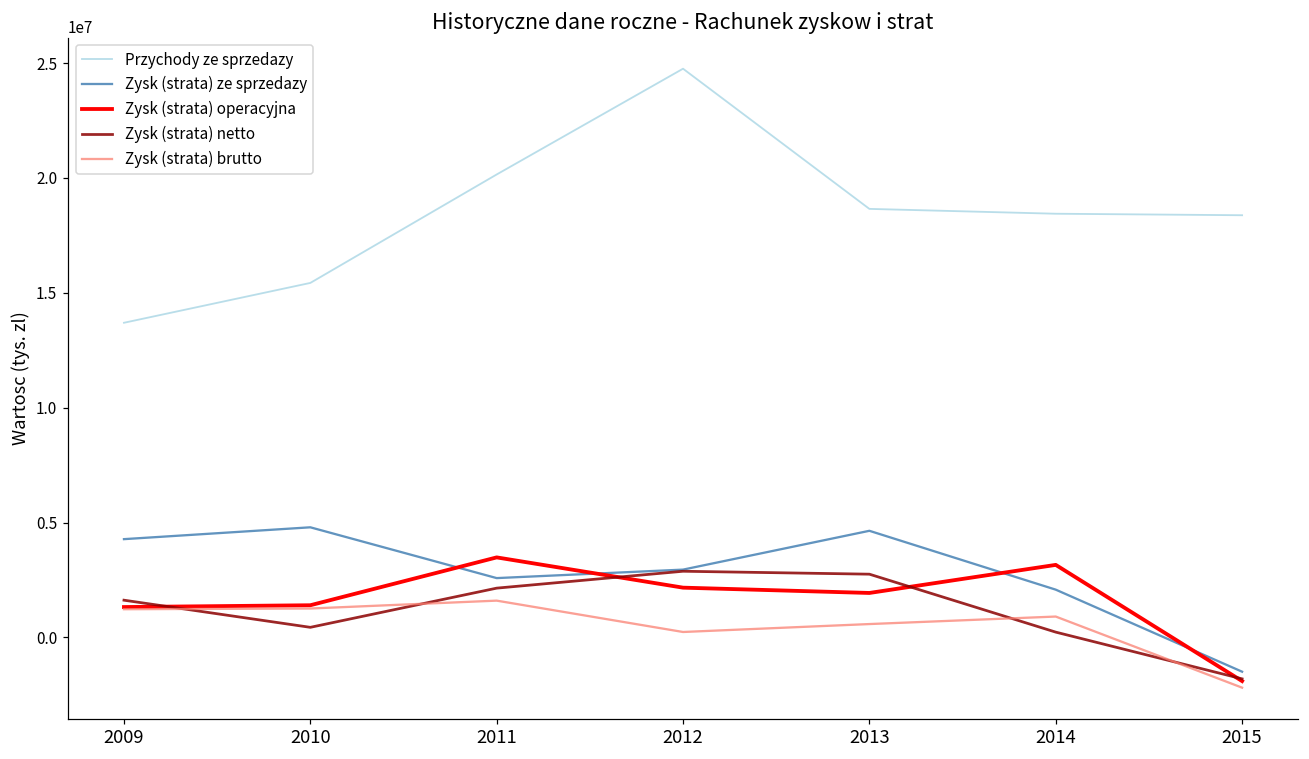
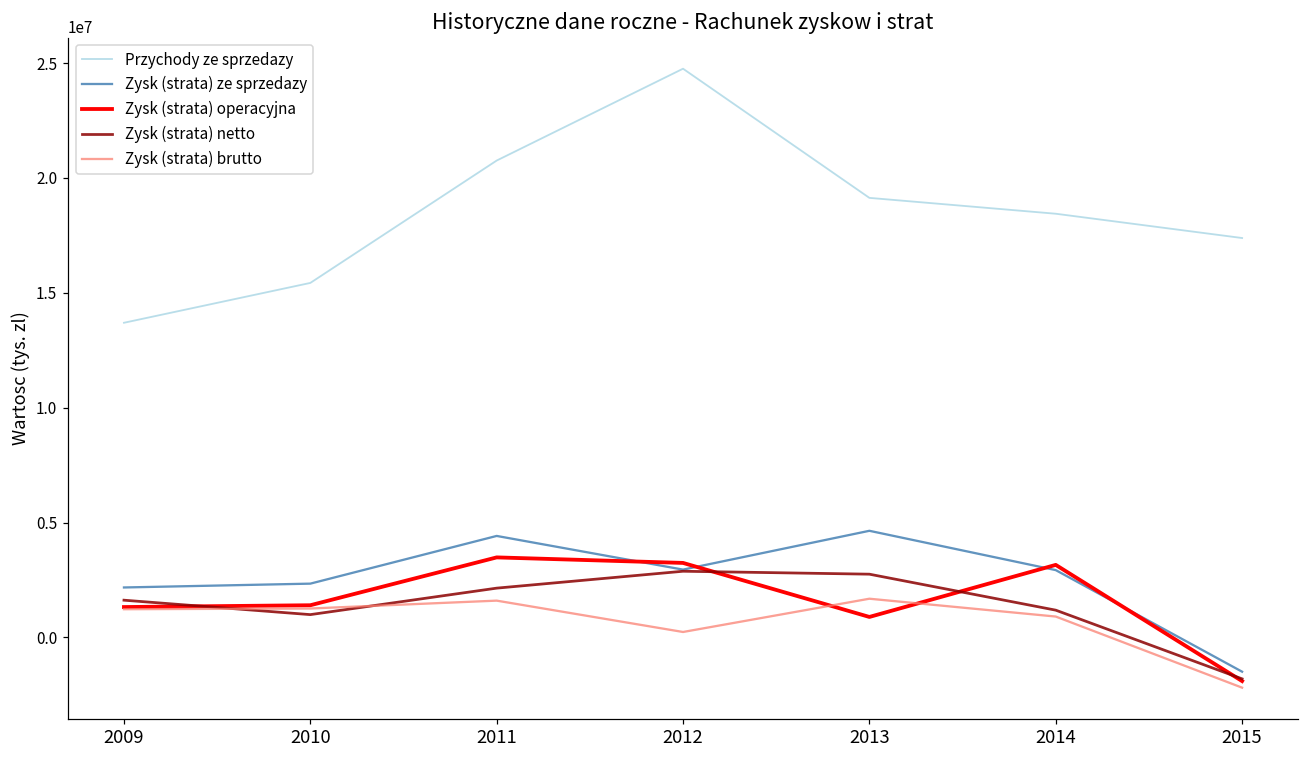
  {
    "Przychody ze sprzedazy": {
      "2009": 13700000,
      "2010": 15400000,
-     "2011": 20100000,
+     "2011": 20800000,
      "2012": 24800000,
-     "2013": 18700000,
+     "2013": 19100000,
      "2014": 18400000,
-     "2015": 18400000
+     "2015": 17400000
    },
    "Zysk (strata) ze sprzedazy": {
-     "2009": 4300000,
-     "2010": 4800000,
-     "2011": 2600000,
+     "2009": 2200000,
+     "2010": 2300000,
+     "2011": 4400000,
      "2013": 4600000,
-     "2014": 2100000,
+     "2014": 2900000,
      "2015": -1500000
    },
    "Zysk (strata) operacyjna": {
      "2010": 1400000,
      "2011": 3500000,
-     "2012": 2200000,
-     "2013": 1900000,
+     "2012": 3200000,
+     "2013": 900000,
      "2014": 3200000
    },
    "Zysk (strata) netto": {
      "2009": 1600000,
-     "2010": 400000,
+     "2010": 1000000,
      "2011": 2100000,
      "2013": 2800000,
-     "2014": 200000
+     "2014": 1200000
    },
    "Zysk (strata) brutto": {
      "2010": 1300000,
      "2011": 1600000,
      "2012": 200000,
-     "2013": 600000,
+     "2013": 1700000,
      "2014": 900000,
      "2015": -2200000
    }
  }
